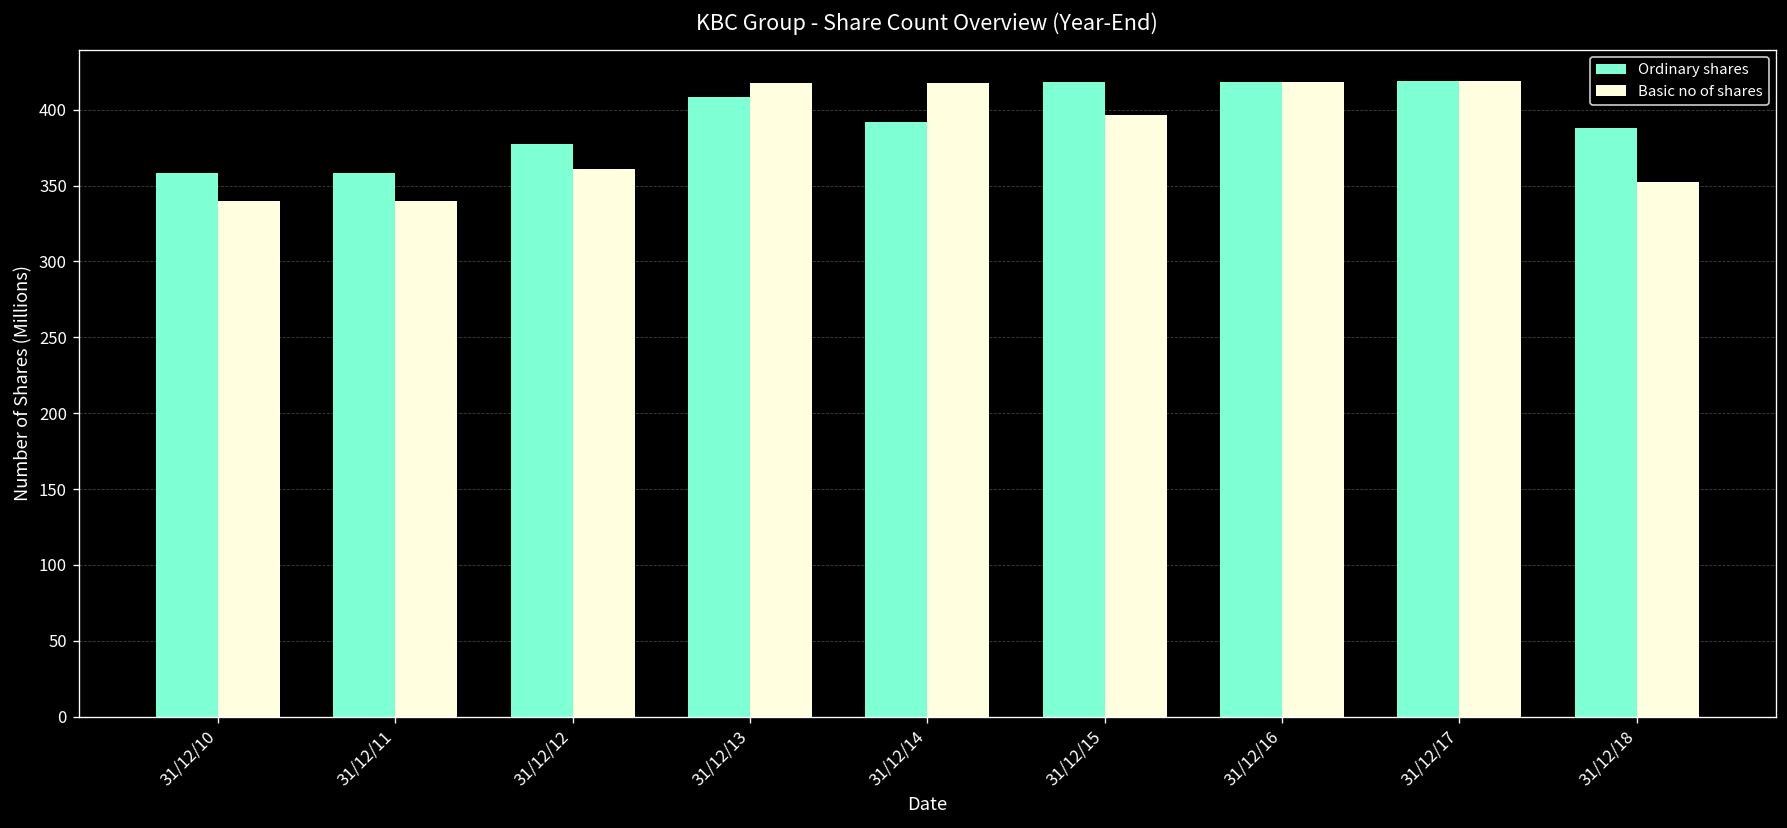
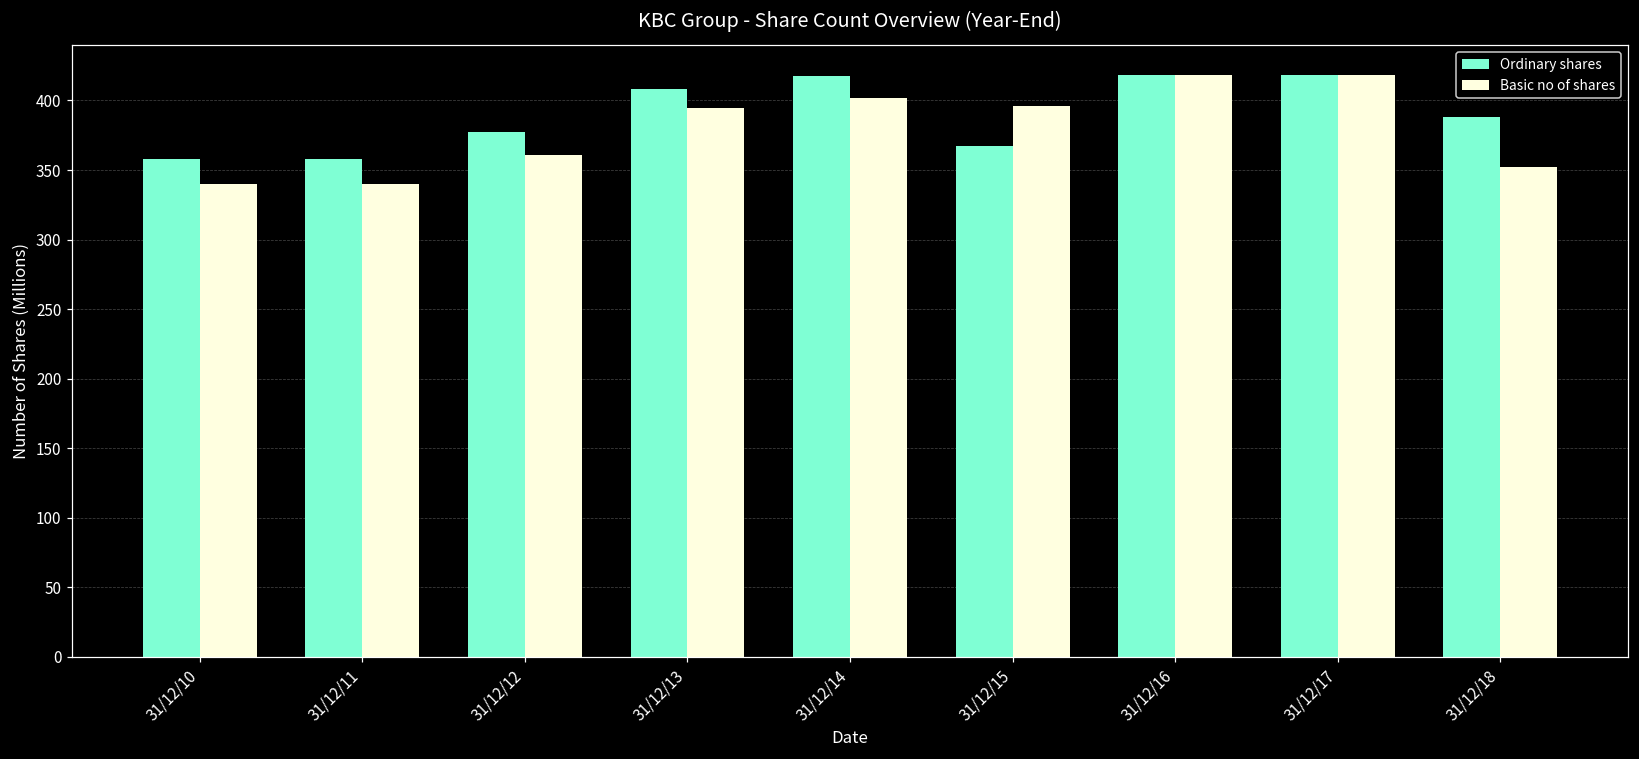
  {
    "Ordinary shares": {
      "31/12/10": 358,
      "31/12/11": 358,
      "31/12/12": 377,
      "31/12/13": 409,
-     "31/12/14": 392,
-     "31/12/15": 418,
+     "31/12/14": 418,
+     "31/12/15": 367,
      "31/12/16": 418,
      "31/12/17": 419,
      "31/12/18": 388
    },
    "Basic no of shares": {
      "31/12/10": 340,
      "31/12/11": 340,
      "31/12/12": 361,
-     "31/12/13": 417,
-     "31/12/14": 418,
+     "31/12/13": 395,
+     "31/12/14": 402,
      "31/12/15": 396,
      "31/12/16": 418,
      "31/12/17": 419,
      "31/12/18": 352
    }
  }
